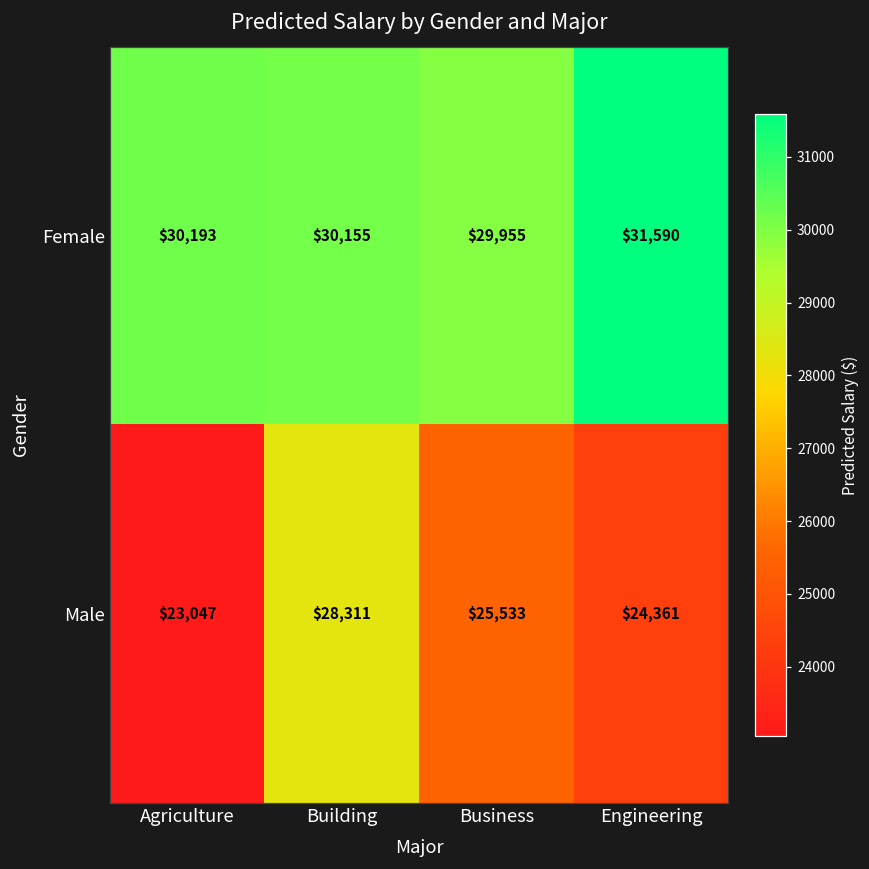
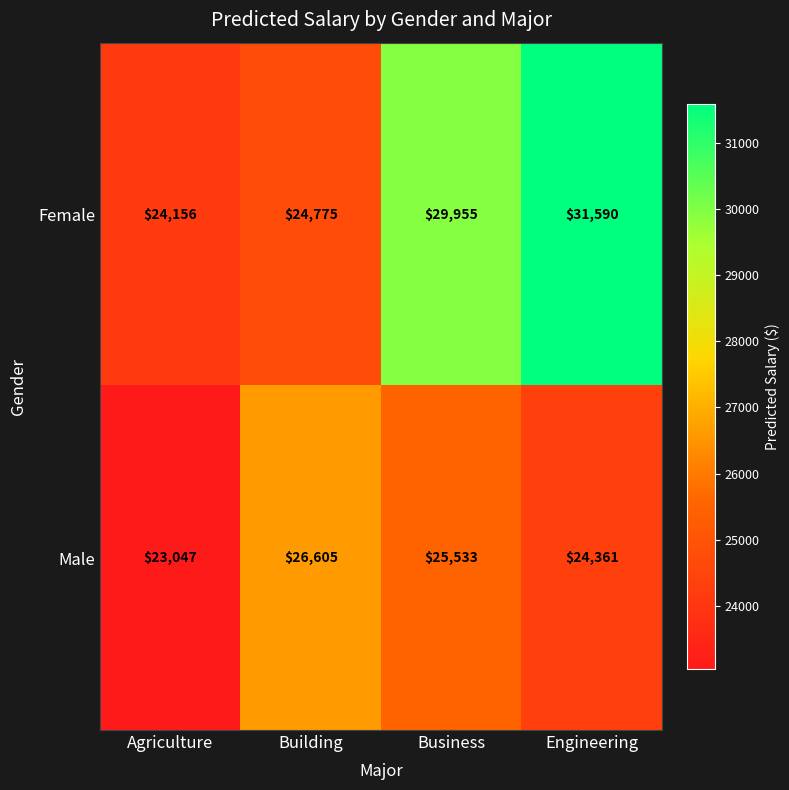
  {
    "Female": {
-     "Agriculture": "$30,193",
-     "Building": "$30,155",
+     "Agriculture": "$24,156",
+     "Building": "$24,775",
      "Business": "$29,955",
      "Engineering": "$31,590"
    },
    "Male": {
      "Agriculture": "$23,047",
-     "Building": "$28,311",
+     "Building": "$26,605",
      "Business": "$25,533",
      "Engineering": "$24,361"
    }
  }
